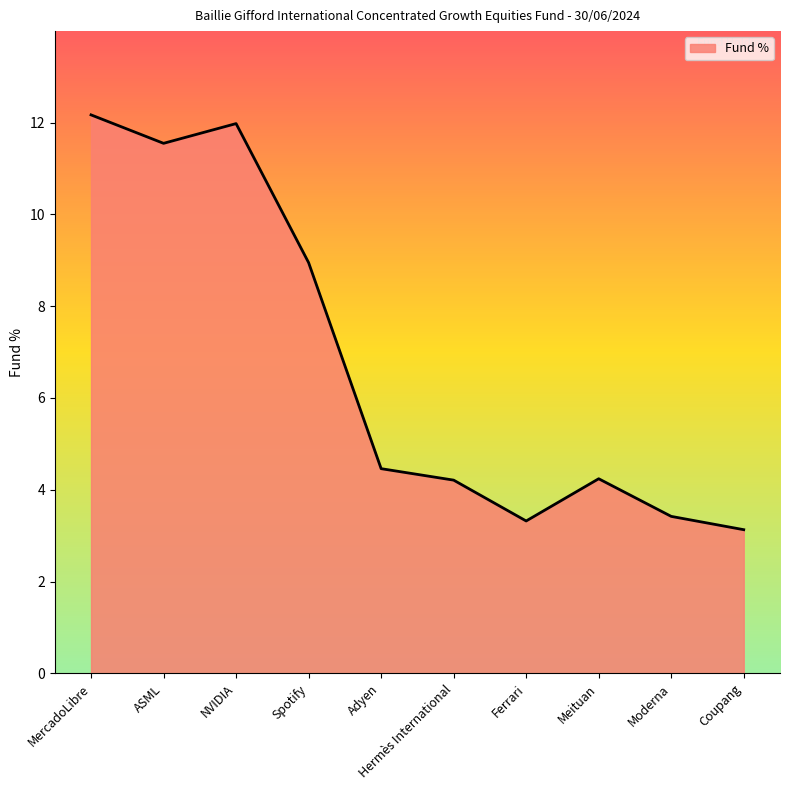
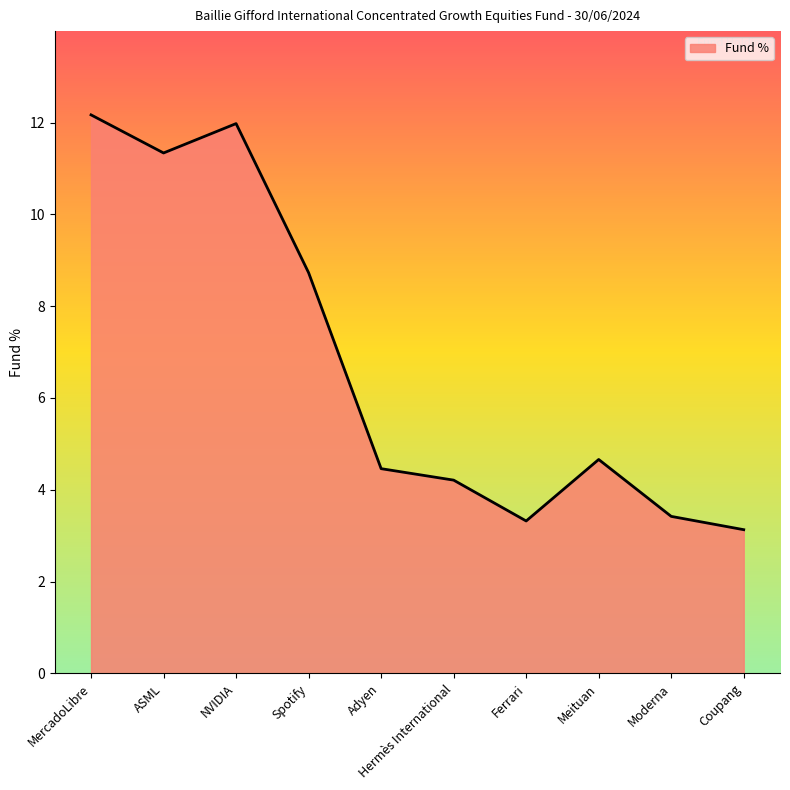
  {
    "MercadoLibre": 12.2,
-   "ASML": 11.6,
+   "ASML": 11.3,
    "NVIDIA": 12.0,
-   "Spotify": 9.0,
+   "Spotify": 8.7,
    "Adyen": 4.5,
    "Hermès International": 4.2,
    "Ferrari": 3.3,
-   "Meituan": 4.2,
+   "Meituan": 4.7,
    "Moderna": 3.4,
    "Coupang": 3.1
  }
